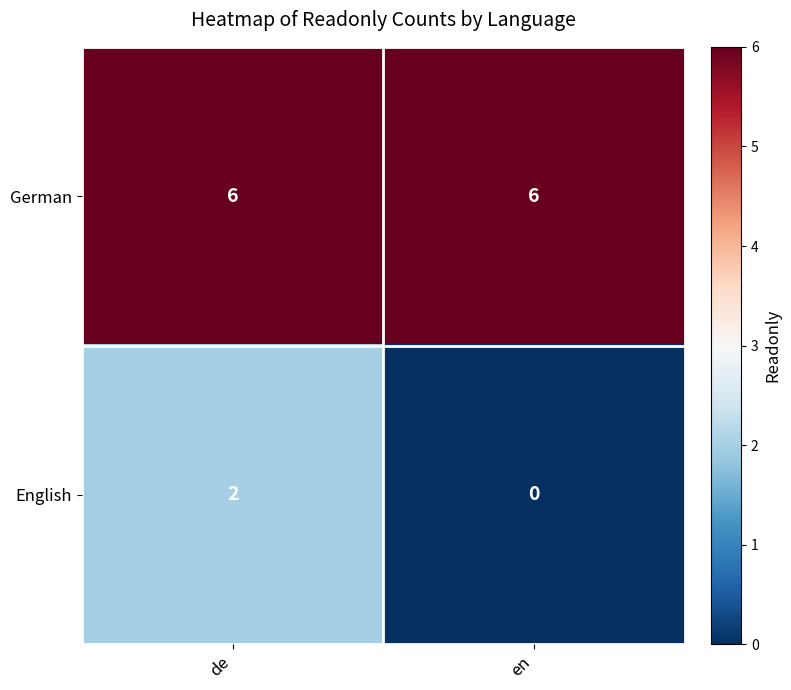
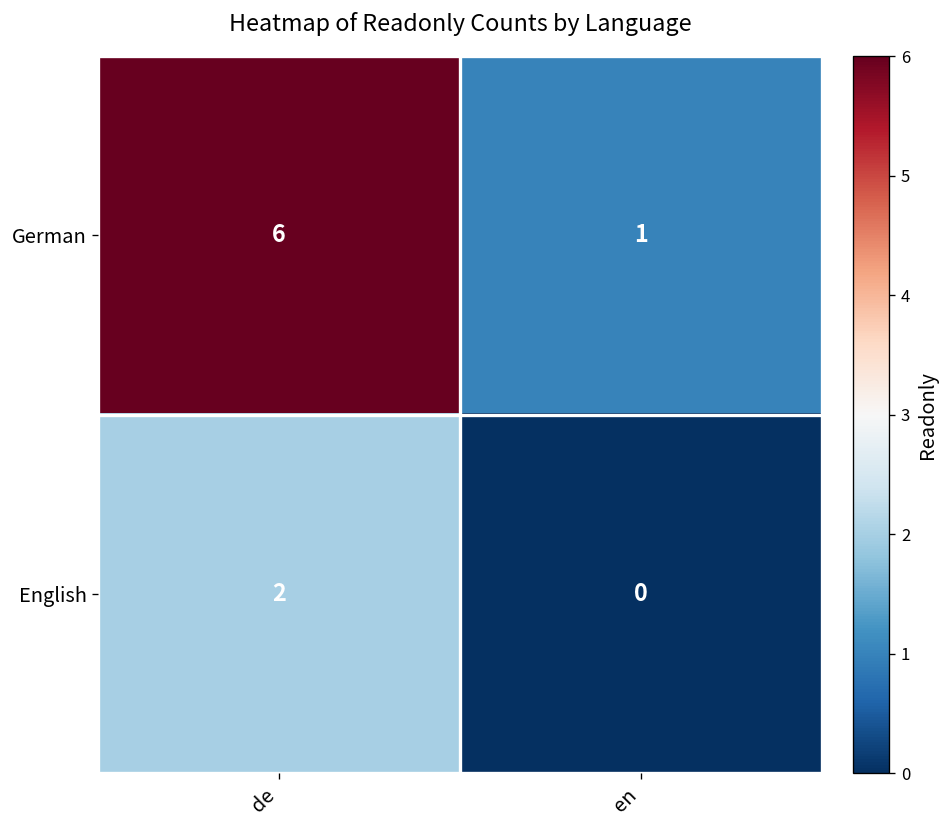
  {
    "German": {
      "de": 6,
-     "en": 6
+     "en": 1
    },
    "English": {
      "de": 2,
      "en": 0
    }
  }
